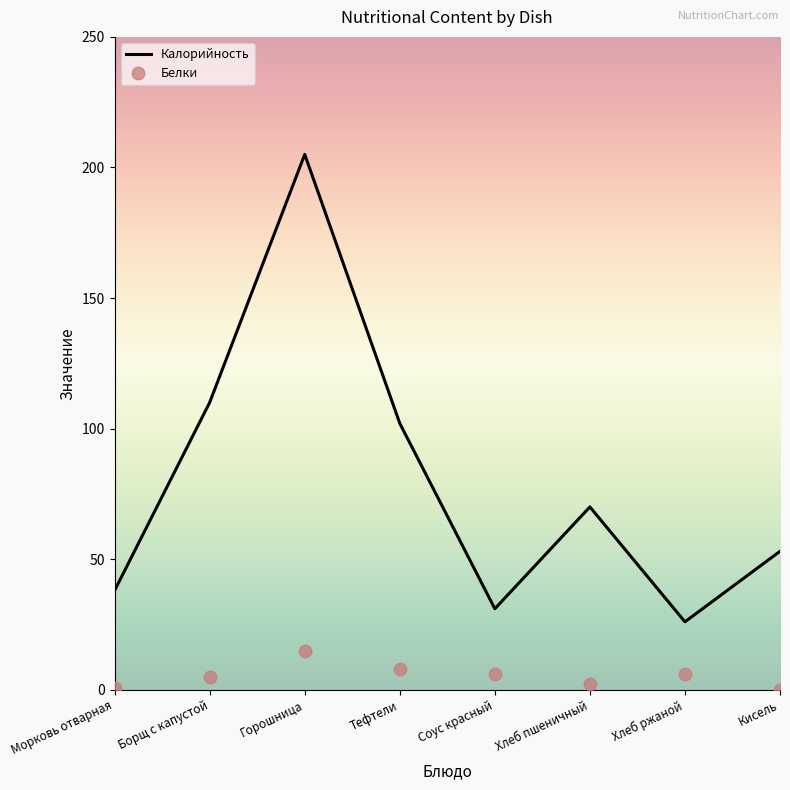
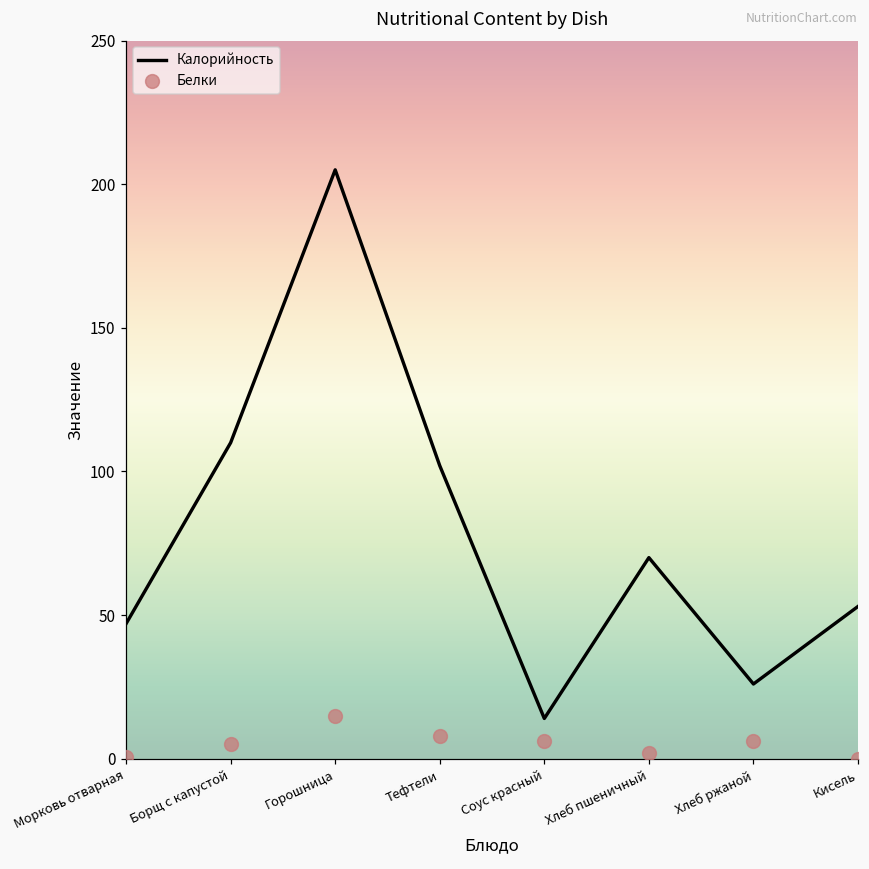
  {
    "Калорийность": {
-     "Морковь отварная": 38,
+     "Морковь отварная": 47,
      "Борщ с капустой": 110,
      "Горошница": 205,
      "Тефтели": 102,
-     "Соус красный": 31,
+     "Соус красный": 14,
      "Хлеб пшеничный": 70,
      "Хлеб ржаной": 26,
      "Кисель": 53
    },
    "Белки": {
      "Морковь отварная": 1,
      "Борщ с капустой": 5,
      "Горошница": 15,
      "Тефтели": 8,
      "Соус красный": 6,
      "Хлеб пшеничный": 2,
      "Хлеб ржаной": 6,
      "Кисель": 0
    }
  }
